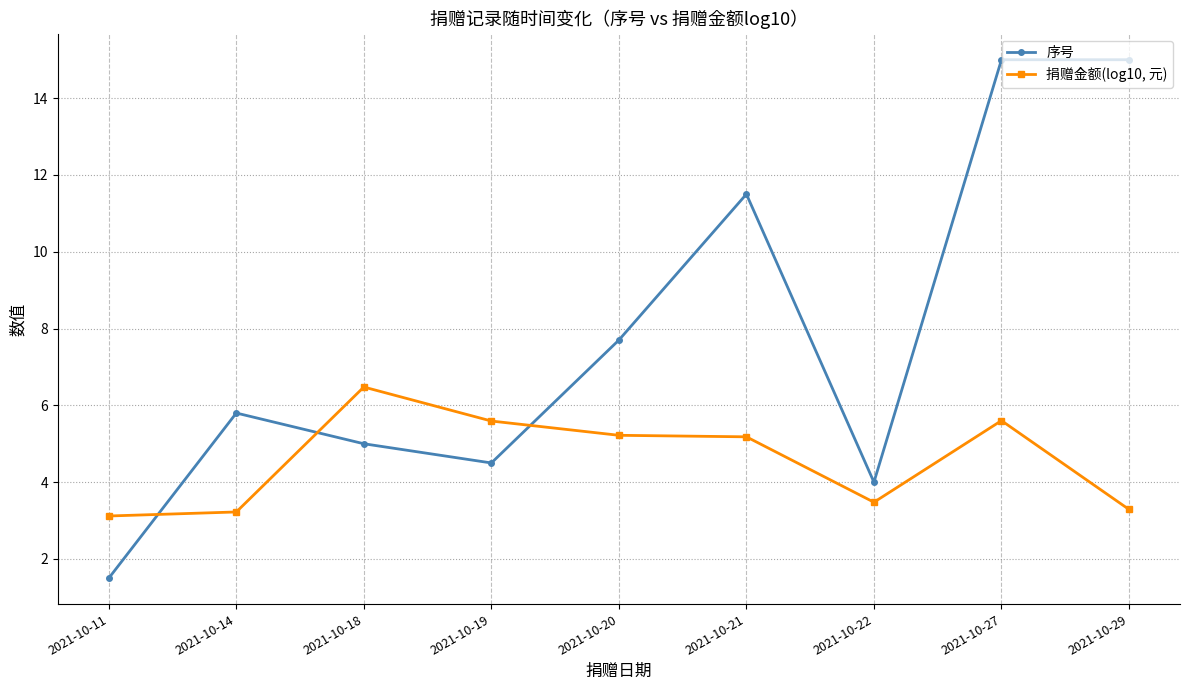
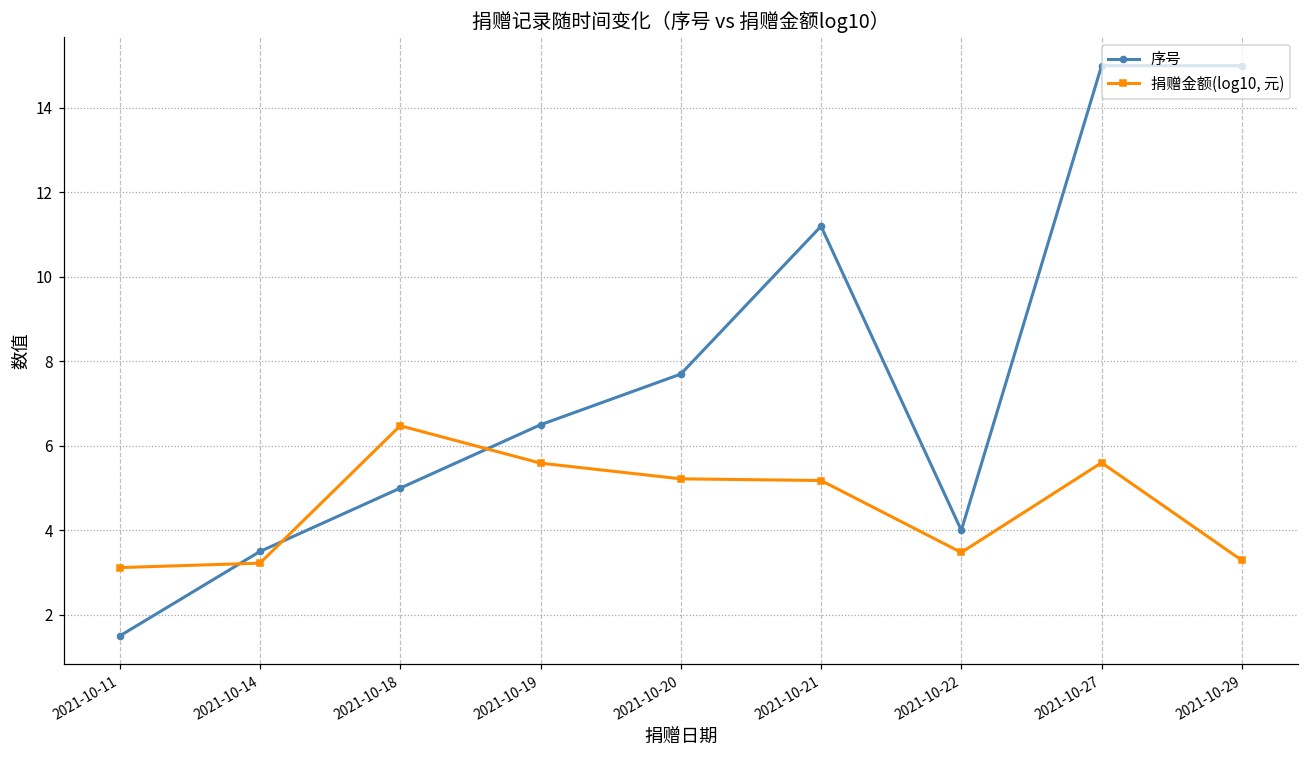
  {
    "序号": {
      "2021-10-11": 1.5,
-     "2021-10-14": 5.8,
+     "2021-10-14": 3.5,
      "2021-10-18": 5.0,
-     "2021-10-19": 4.5,
+     "2021-10-19": 6.5,
      "2021-10-20": 7.7,
-     "2021-10-21": 11.5,
+     "2021-10-21": 11.2,
      "2021-10-22": 4.0,
      "2021-10-27": 15.0
    },
    "捐赠金额(log10, 元)": {
      "2021-10-11": 3.1,
      "2021-10-14": 3.2,
      "2021-10-18": 6.5,
      "2021-10-19": 5.6,
      "2021-10-20": 5.2,
      "2021-10-21": 5.2,
      "2021-10-22": 3.5,
      "2021-10-27": 5.6,
      "2021-10-29": 3.3
    }
  }
